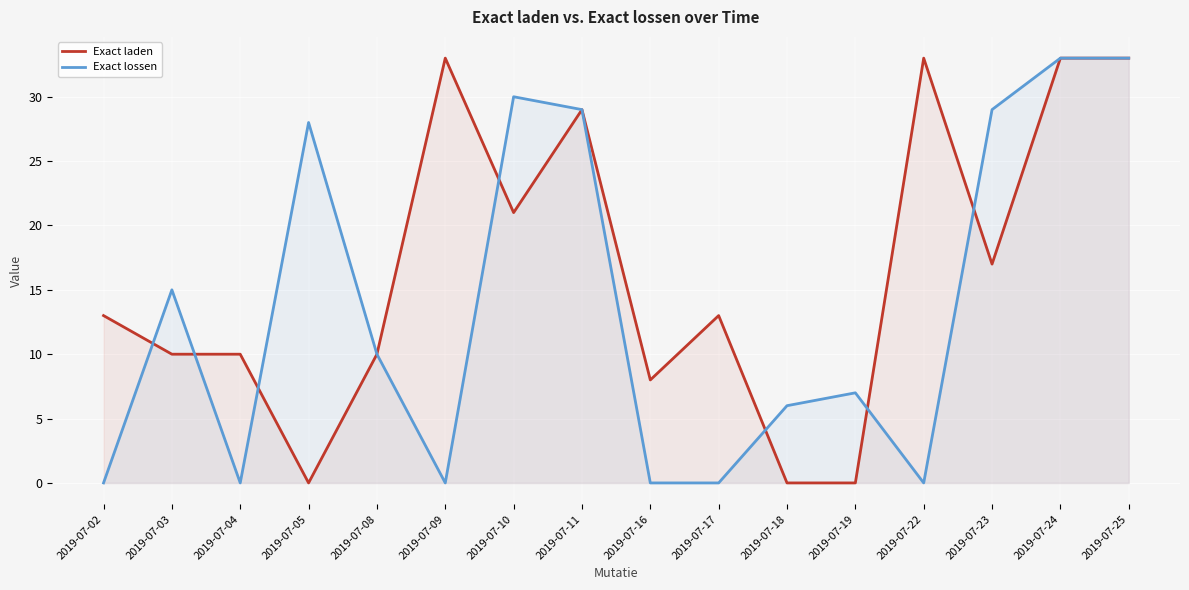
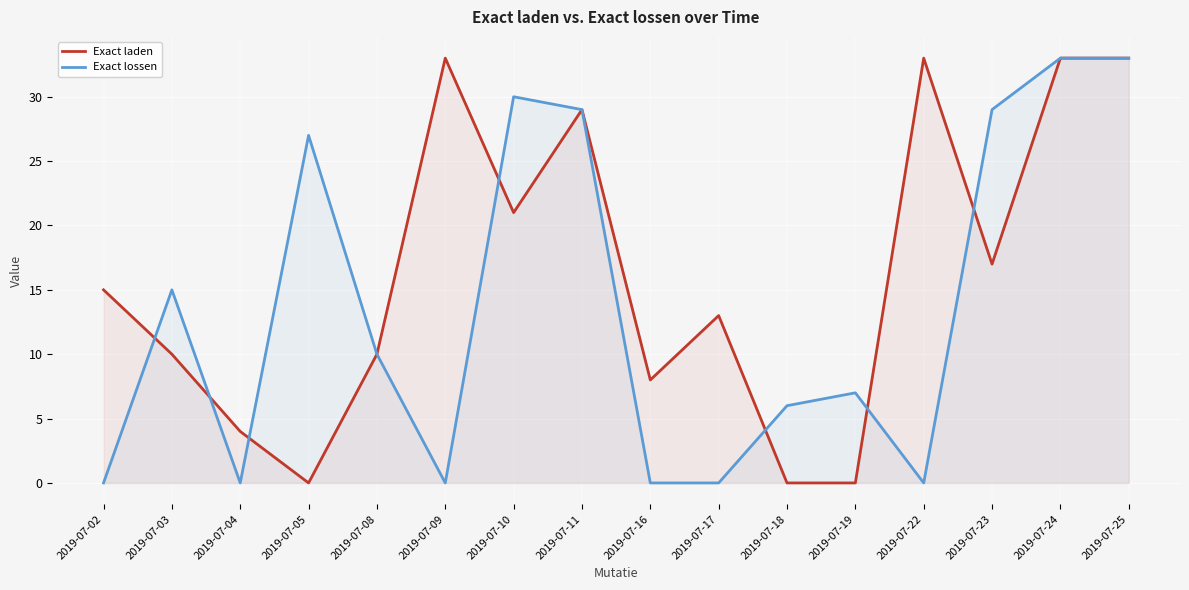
  {
    "Exact laden": {
-     "2019-07-02": 13,
+     "2019-07-02": 15,
      "2019-07-03": 10,
-     "2019-07-04": 10,
+     "2019-07-04": 4,
      "2019-07-05": 0,
      "2019-07-09": 33,
      "2019-07-10": 21,
      "2019-07-16": 8,
      "2019-07-17": 13,
      "2019-07-18": 0,
      "2019-07-19": 0,
      "2019-07-22": 33,
      "2019-07-23": 17
    },
    "Exact lossen": {
      "2019-07-02": 0,
      "2019-07-03": 15,
      "2019-07-04": 0,
-     "2019-07-05": 28,
+     "2019-07-05": 27,
      "2019-07-09": 0,
      "2019-07-10": 30,
      "2019-07-16": 0,
      "2019-07-17": 0,
      "2019-07-18": 6,
      "2019-07-19": 7,
      "2019-07-22": 0,
      "2019-07-23": 29
    }
  }
